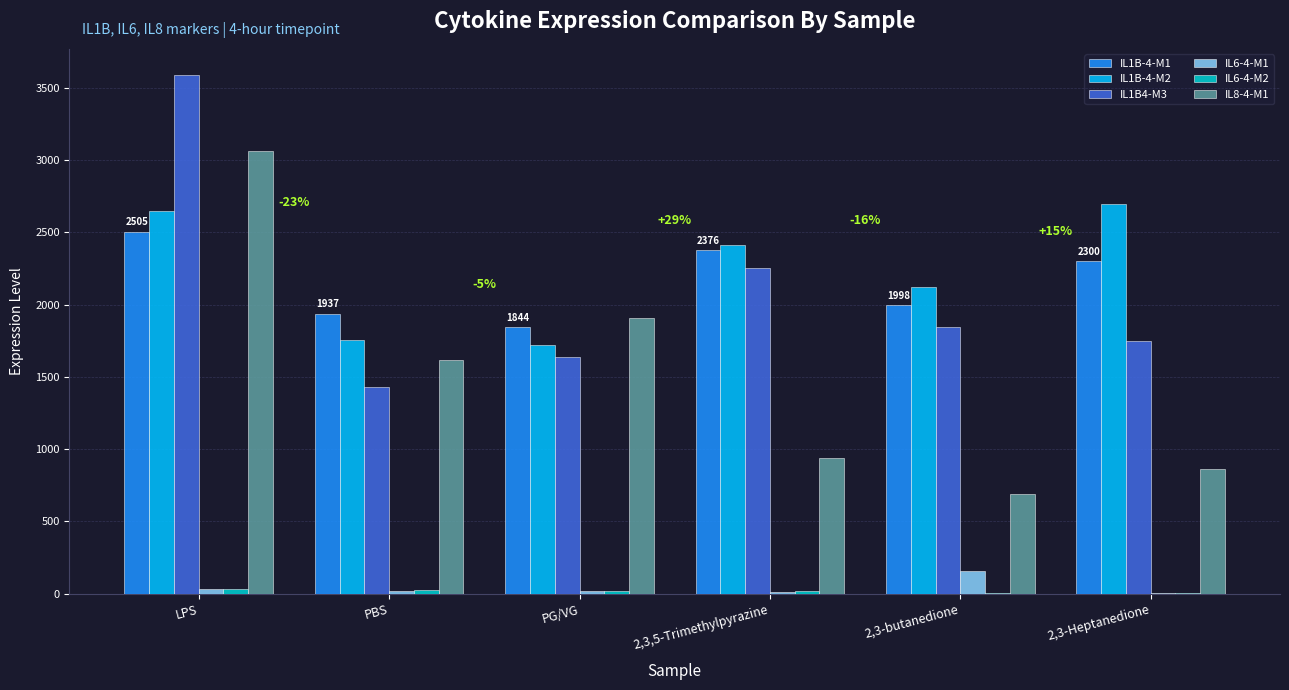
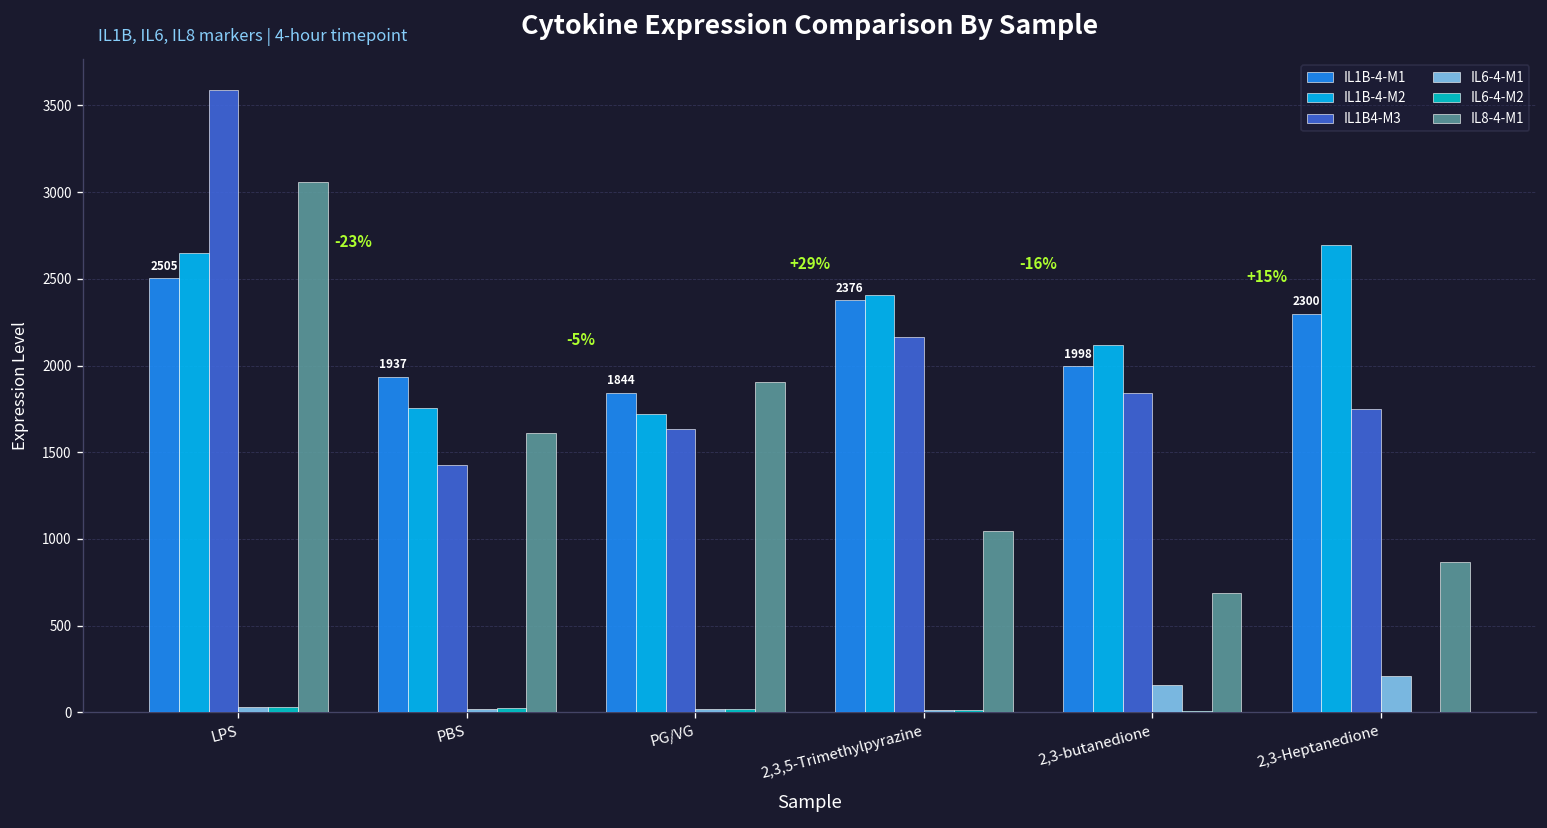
  {
    "IL1B4-M3": {
      "LPS": 3590,
      "PBS": 1430,
      "PG/VG": 1630,
-     "2,3,5-Trimethylpyrazine": 2260,
+     "2,3,5-Trimethylpyrazine": 2170,
      "2,3-butanedione": 1840,
      "2,3-Heptanedione": 1750
    },
    "IL6-4-M1": {
      "LPS": 30,
      "PBS": 20,
      "PG/VG": 20,
      "2,3-butanedione": 160,
-     "2,3-Heptanedione": 0
+     "2,3-Heptanedione": 210
    },
    "IL8-4-M1": {
      "LPS": 3060,
      "PBS": 1610,
      "PG/VG": 1910,
-     "2,3,5-Trimethylpyrazine": 940,
+     "2,3,5-Trimethylpyrazine": 1050,
      "2,3-butanedione": 690,
      "2,3-Heptanedione": 870
    }
  }
